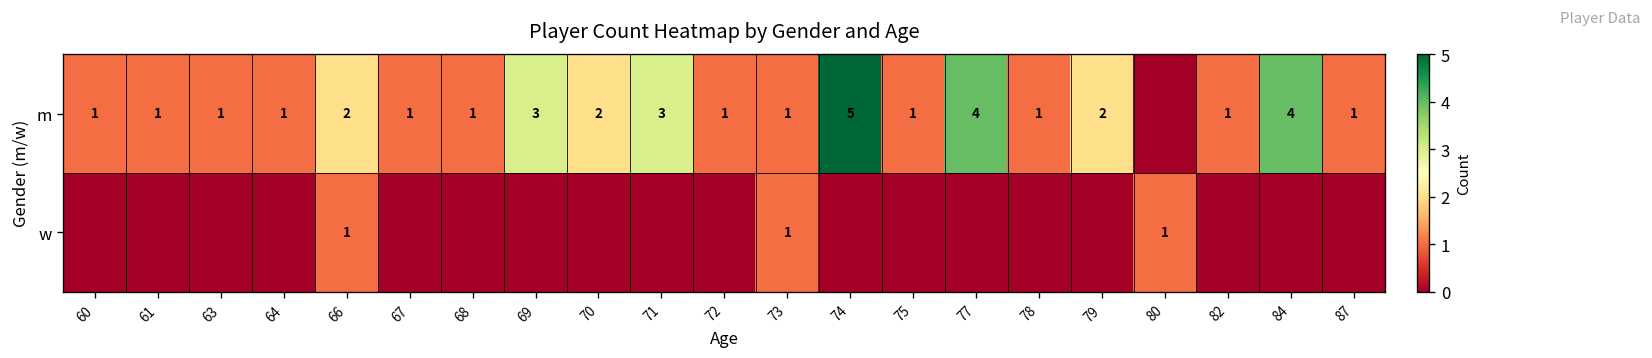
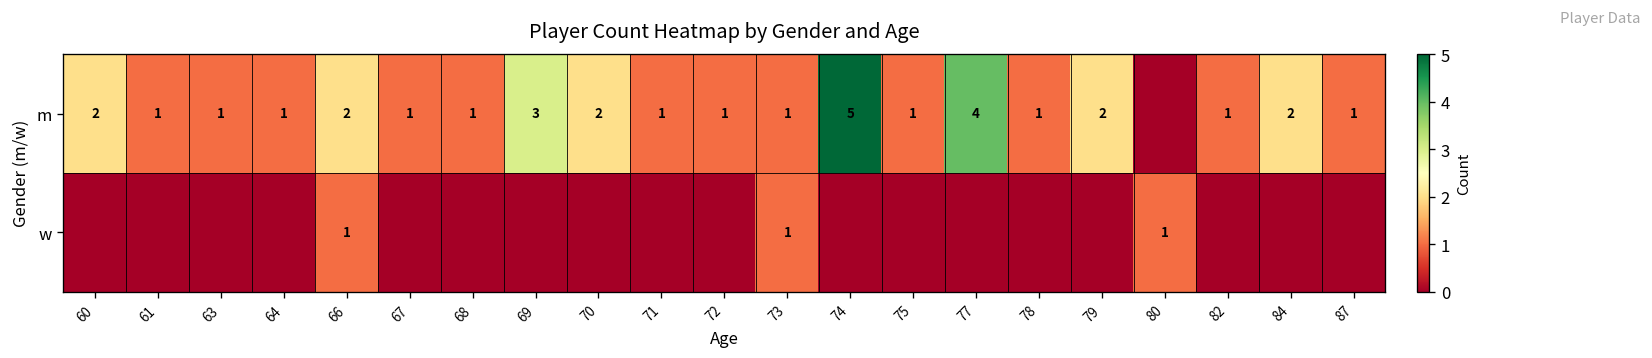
  {
    "m": {
-     "60": 1,
+     "60": 2,
      "61": 1,
      "63": 1,
      "64": 1,
      "66": 2,
      "67": 1,
      "68": 1,
      "69": 3,
      "70": 2,
-     "71": 3,
+     "71": 1,
      "72": 1,
      "73": 1,
      "74": 5,
      "75": 1,
      "77": 4,
      "78": 1,
      "79": 2,
      "82": 1,
-     "84": 4,
+     "84": 2,
      "87": 1
    },
    "w": {
      "66": 1,
      "73": 1,
      "80": 1
    }
  }
